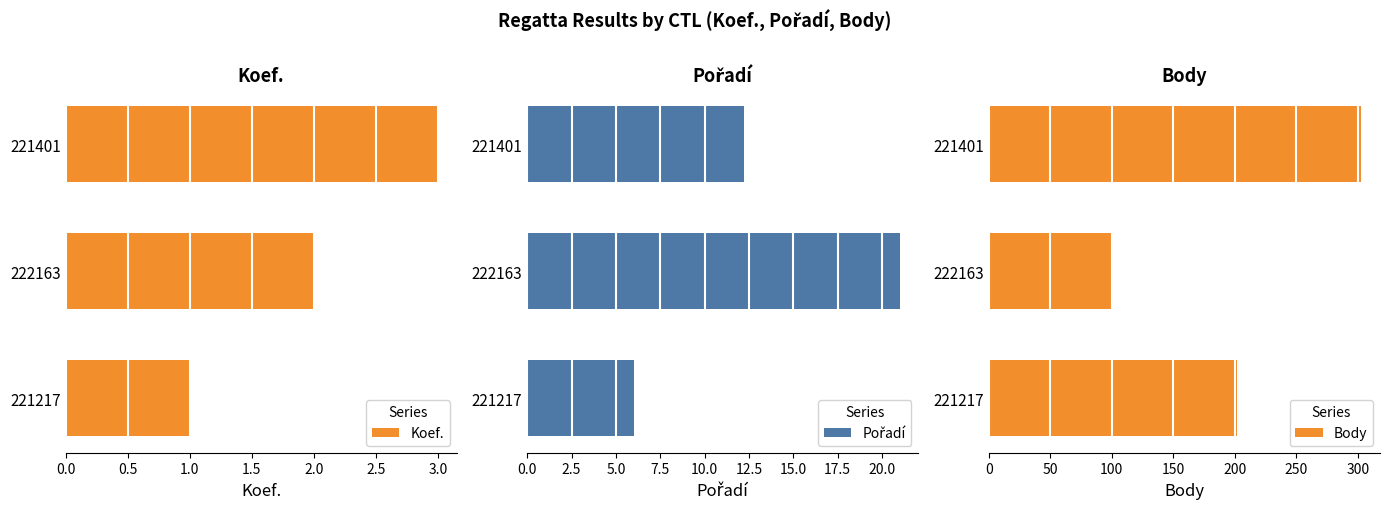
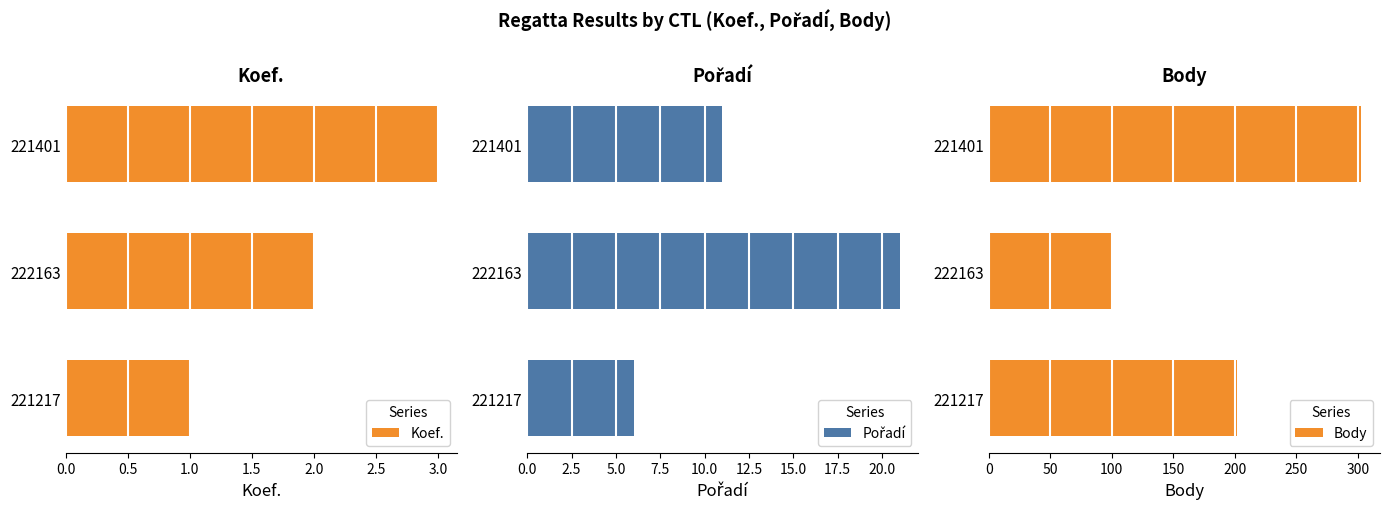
  {
    "Koef.": {
      "221401": 3.00,
      "222163": 2.00,
      "221217": 1.00
    },
    "Pořadí": {
-     "221401": 12.2,
+     "221401": 11.0,
      "222163": 21.0,
      "221217": 6.0
    },
    "Body": {
      "221401": 303,
      "222163": 101,
      "221217": 202
    }
  }
